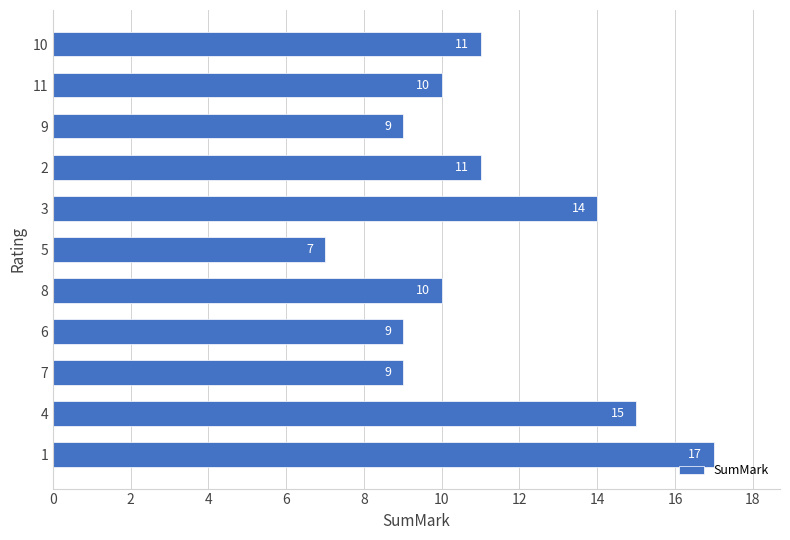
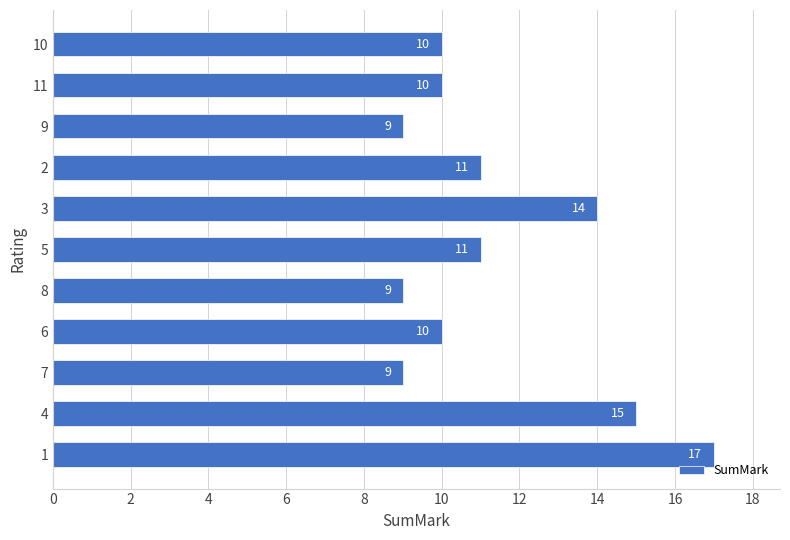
  {
-   "10": 11,
+   "10": 10,
    "11": 10,
    "9": 9,
    "2": 11,
    "3": 14,
-   "5": 7,
-   "8": 10,
-   "6": 9,
+   "5": 11,
+   "8": 9,
+   "6": 10,
    "7": 9,
    "4": 15,
    "1": 17
  }
